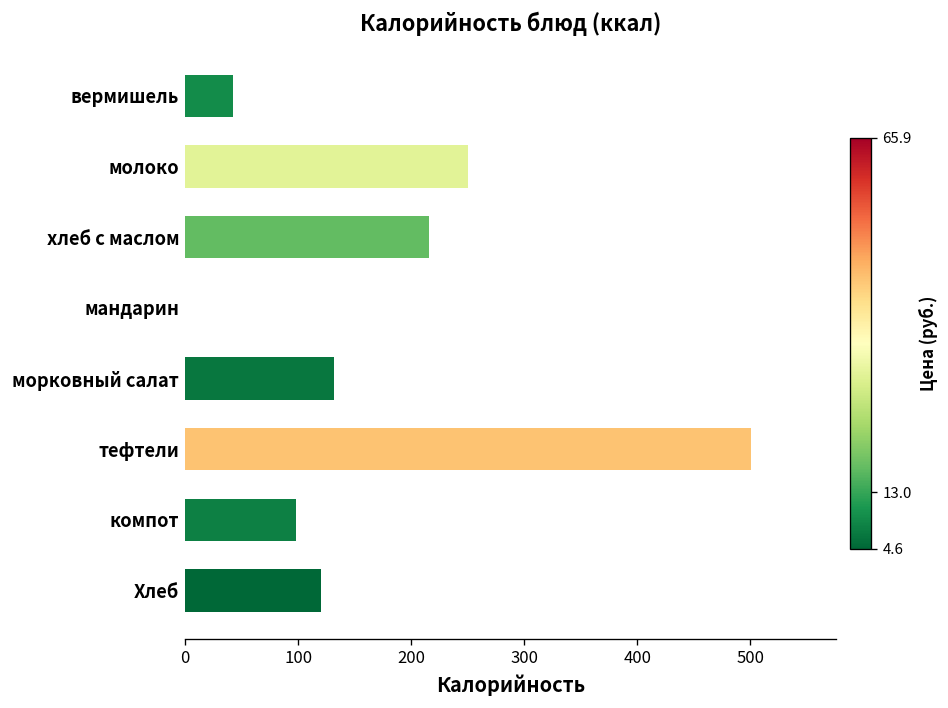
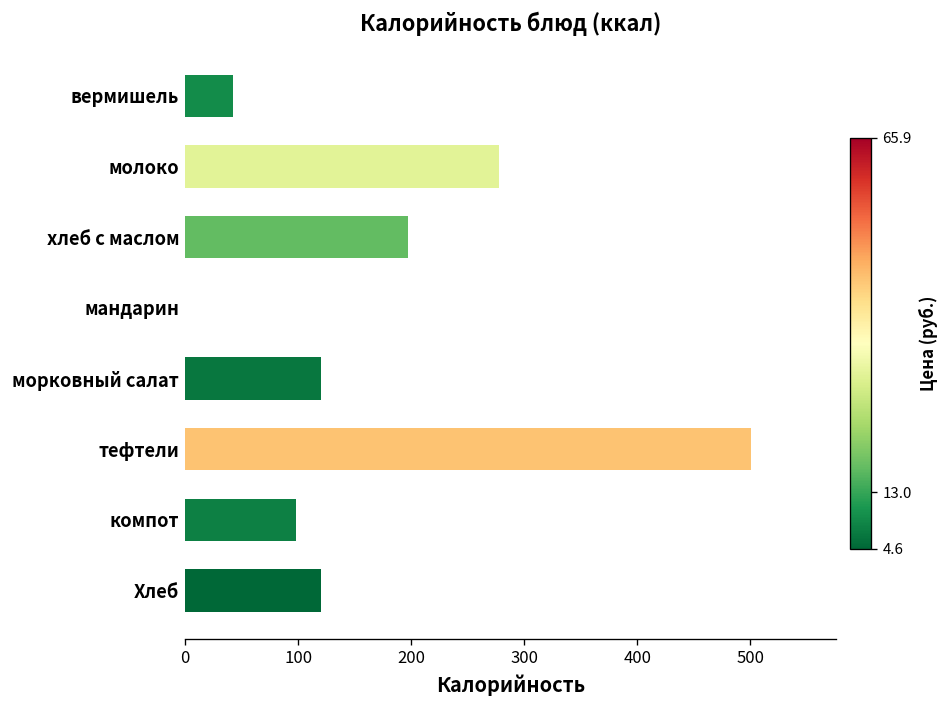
  {
    "вермишель": 40,
-   "молоко": 250,
-   "хлеб с маслом": 220,
+   "молоко": 280,
+   "хлеб с маслом": 200,
    "мандарин": 0,
-   "морковный салат": 130,
+   "морковный салат": 120,
    "тефтели": 500,
    "компот": 100,
    "Хлеб": 120
  }
